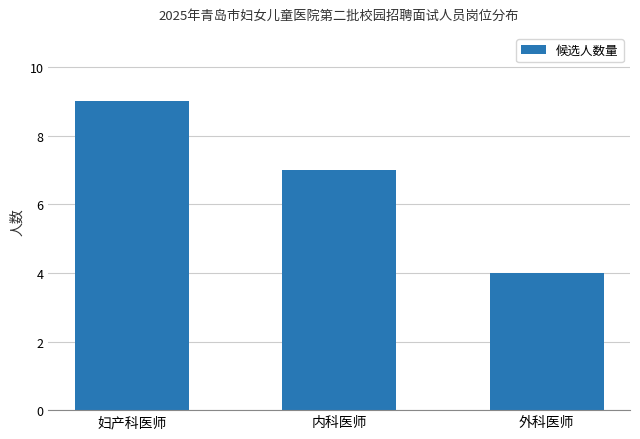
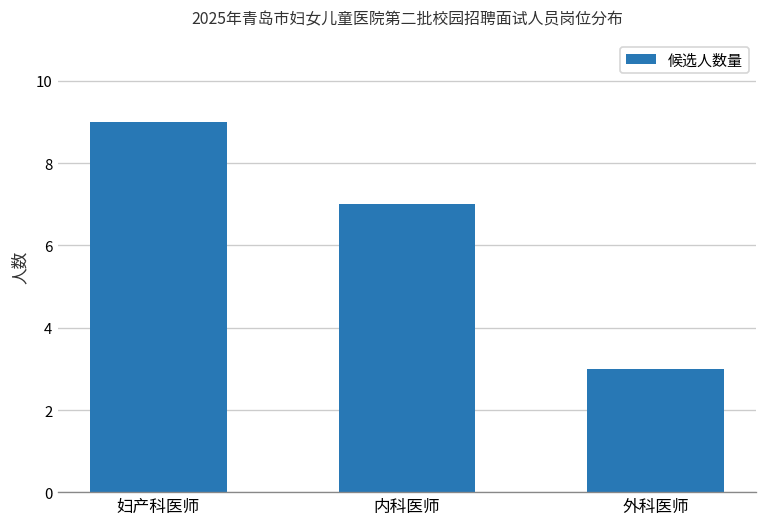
  {
    "妇产科医师": 9,
    "内科医师": 7,
-   "外科医师": 4
+   "外科医师": 3
  }
